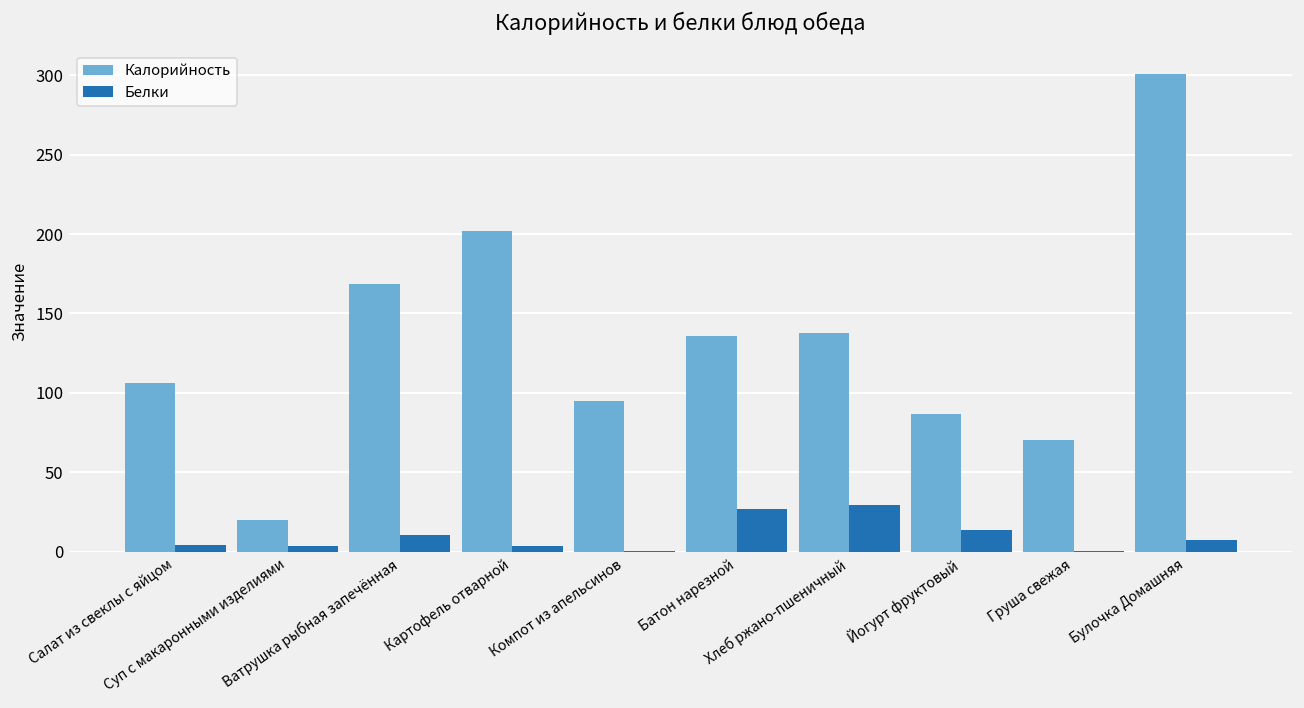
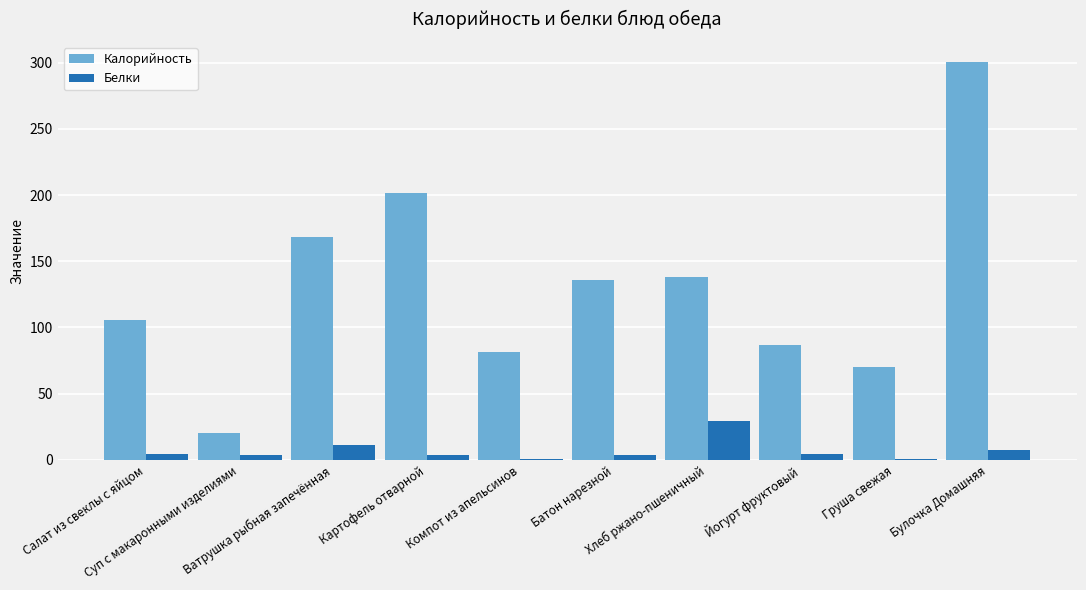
  {
    "Калорийность": {
      "Салат из свеклы с яйцом": 106,
      "Суп с макаронными изделиями": 20,
      "Ватрушка рыбная запечённая": 169,
      "Картофель отварной": 202,
-     "Компот из апельсинов": 95,
+     "Компот из апельсинов": 81,
      "Батон нарезной": 136,
      "Хлеб ржано-пшеничный": 138,
      "Йогурт фруктовый": 87,
      "Груша свежая": 71,
      "Булочка Домашняя": 301
    },
    "Белки": {
      "Салат из свеклы с яйцом": 5,
      "Суп с макаронными изделиями": 4,
      "Ватрушка рыбная запечённая": 11,
      "Картофель отварной": 4,
-     "Батон нарезной": 27,
+     "Батон нарезной": 4,
      "Хлеб ржано-пшеничный": 30,
-     "Йогурт фруктовый": 14,
+     "Йогурт фруктовый": 4,
      "Булочка Домашняя": 7
    }
  }
